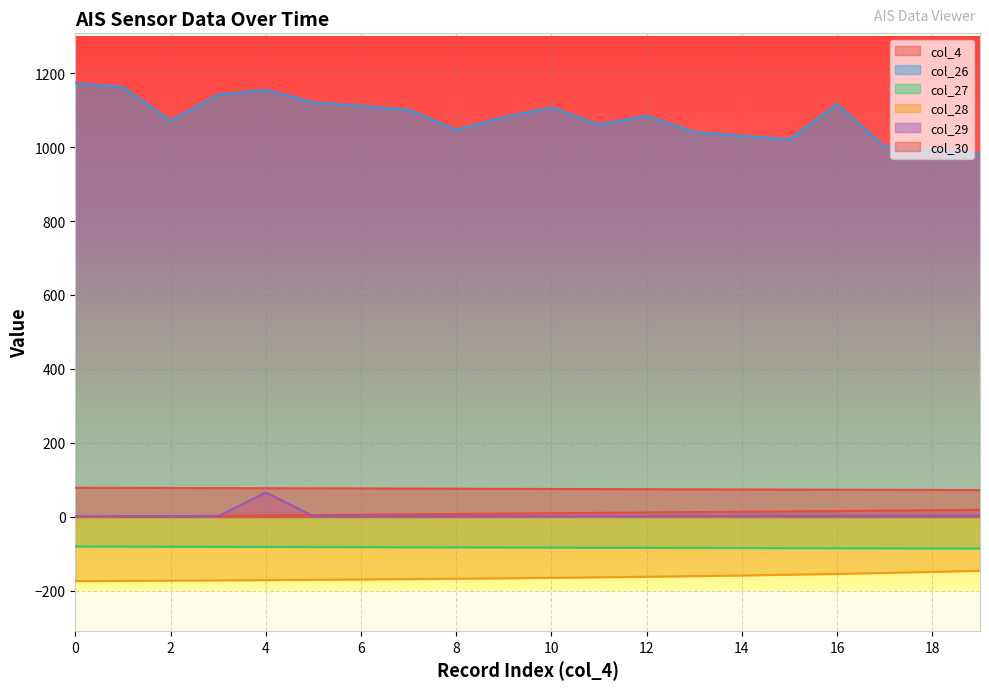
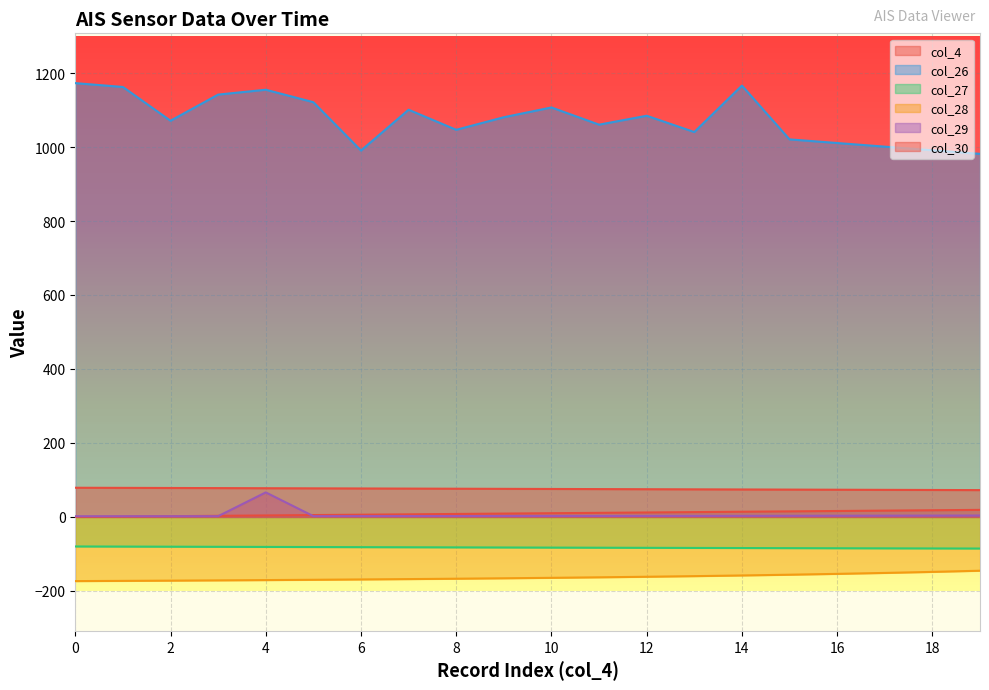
  {
    "col_26": {
      "0": 1170,
      "2": 1070,
      "4": 1150,
-     "6": 1110,
+     "6": 990,
      "8": 1050,
      "10": 1110,
      "12": 1080,
-     "14": 1030,
-     "16": 1120
+     "14": 1170,
+     "16": 1010
    },
    "col_29": {
      "4": 70
    }
  }
